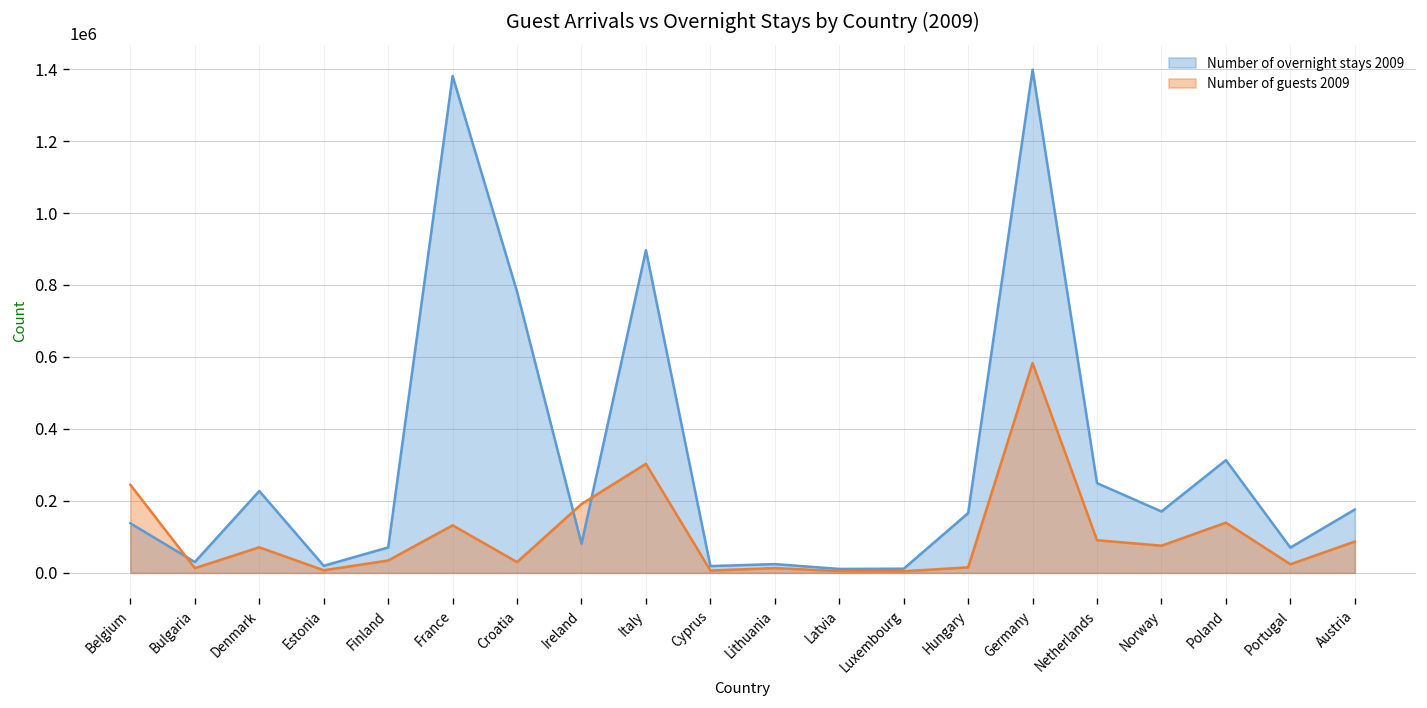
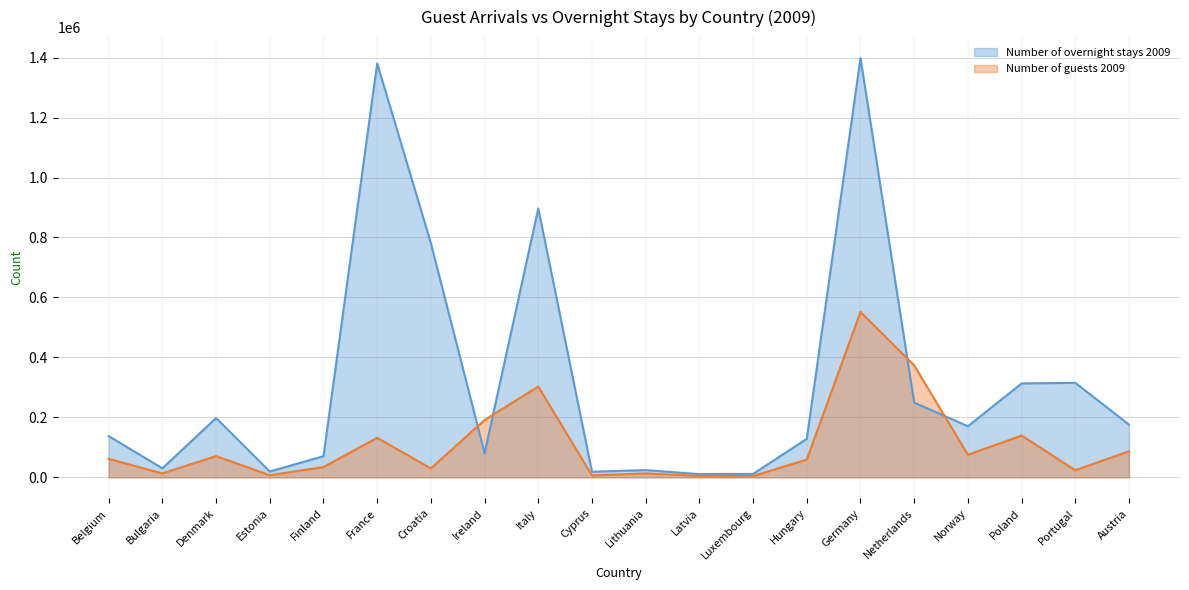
  {
    "Number of overnight stays 2009": {
      "Belgium": 140000,
      "Bulgaria": 30000,
-     "Denmark": 230000,
+     "Denmark": 200000,
      "Estonia": 20000,
      "Finland": 70000,
      "France": 1380000,
      "Croatia": 780000,
      "Ireland": 80000,
      "Italy": 900000,
      "Cyprus": 20000,
      "Lithuania": 20000,
-     "Hungary": 170000,
+     "Hungary": 130000,
      "Germany": 1400000,
      "Netherlands": 250000,
      "Norway": 170000,
      "Poland": 310000,
-     "Portugal": 70000,
+     "Portugal": 320000,
      "Austria": 180000
    },
    "Number of guests 2009": {
-     "Belgium": 240000,
+     "Belgium": 60000,
      "Bulgaria": 10000,
      "Denmark": 70000,
      "Estonia": 10000,
      "Finland": 30000,
      "France": 130000,
      "Croatia": 30000,
      "Ireland": 190000,
      "Italy": 300000,
      "Cyprus": 10000,
      "Lithuania": 10000,
-     "Hungary": 20000,
-     "Germany": 580000,
-     "Netherlands": 90000,
+     "Hungary": 60000,
+     "Germany": 550000,
+     "Netherlands": 370000,
      "Norway": 80000,
      "Poland": 140000,
      "Portugal": 20000,
      "Austria": 90000
    }
  }
